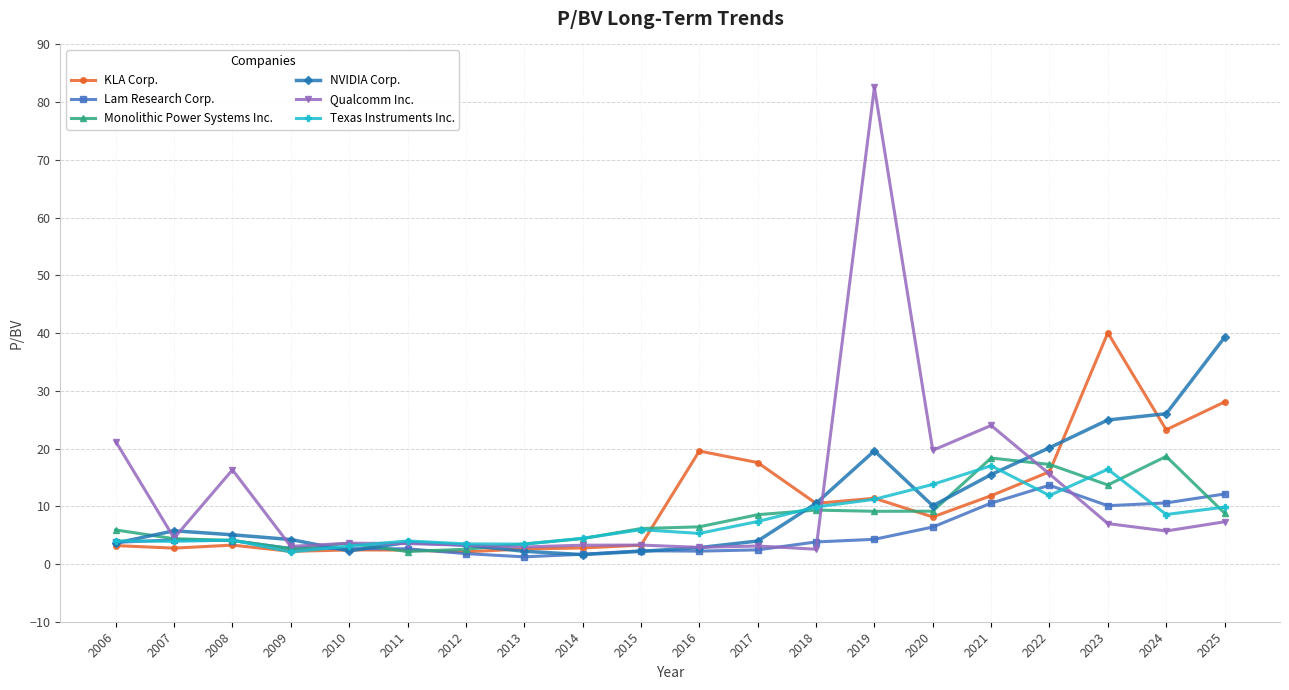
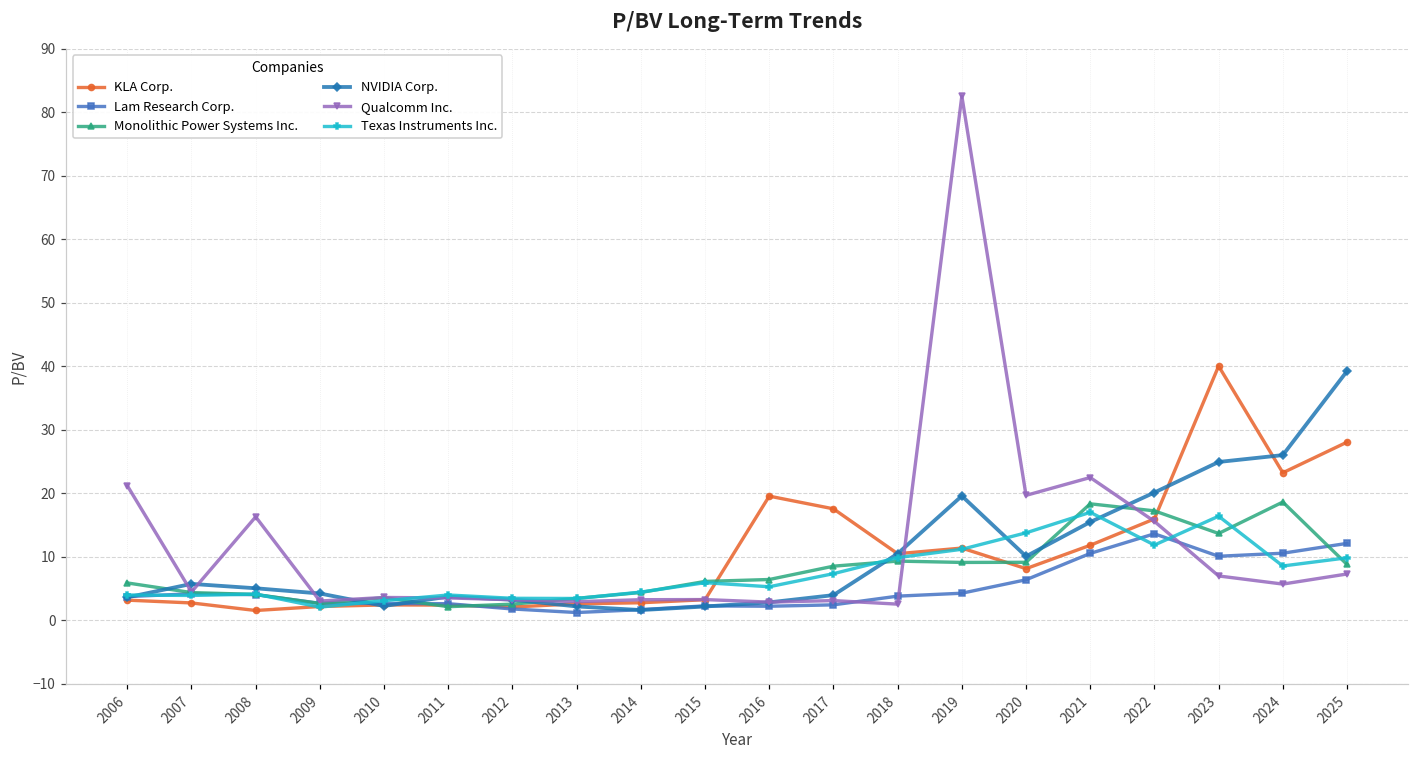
  {
    "KLA Corp.": {
      "2006": 3,
      "2007": 3,
-     "2008": 3,
+     "2008": 2,
      "2014": 3,
      "2016": 20,
      "2017": 18,
      "2020": 8,
      "2021": 12,
      "2023": 40,
      "2024": 23,
      "2025": 28
    },
    "Monolithic Power Systems Inc.": {
      "2006": 6,
      "2012": 3,
      "2016": 6,
      "2017": 9,
      "2018": 9,
      "2019": 9,
      "2020": 9,
      "2021": 18,
      "2022": 17,
      "2023": 14,
      "2024": 19,
      "2025": 9
    },
    "Qualcomm Inc.": {
      "2006": 21,
      "2008": 16,
      "2014": 3,
      "2017": 3,
      "2018": 3,
      "2019": 83,
      "2020": 20,
-     "2021": 24,
+     "2021": 23,
      "2023": 7,
      "2024": 6,
      "2025": 7
    },
    "Texas Instruments Inc.": {
      "2016": 5,
      "2017": 7,
      "2018": 10,
      "2020": 14,
      "2021": 17,
      "2022": 12,
      "2023": 16,
      "2024": 9,
      "2025": 10
    }
  }
